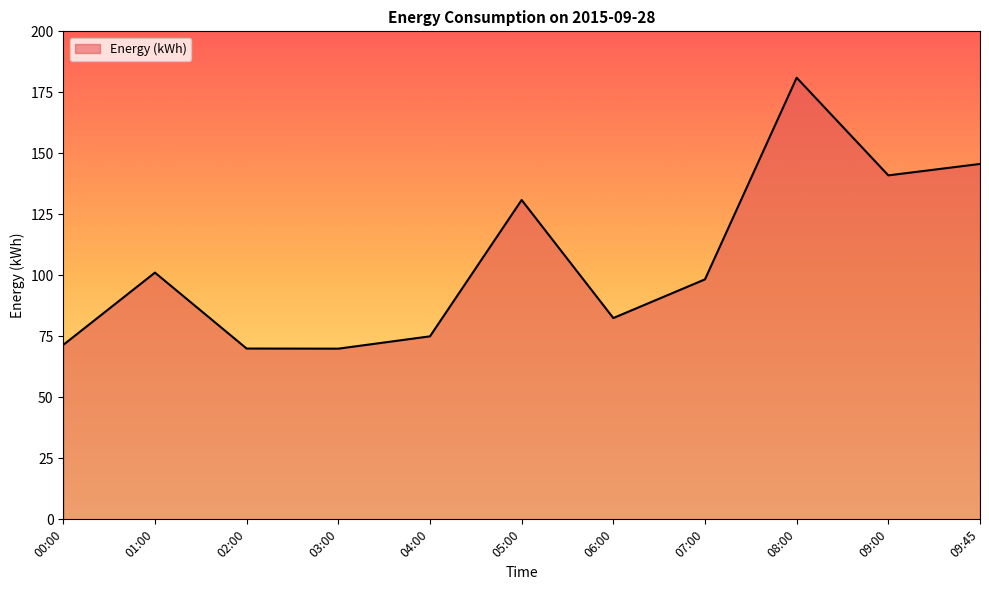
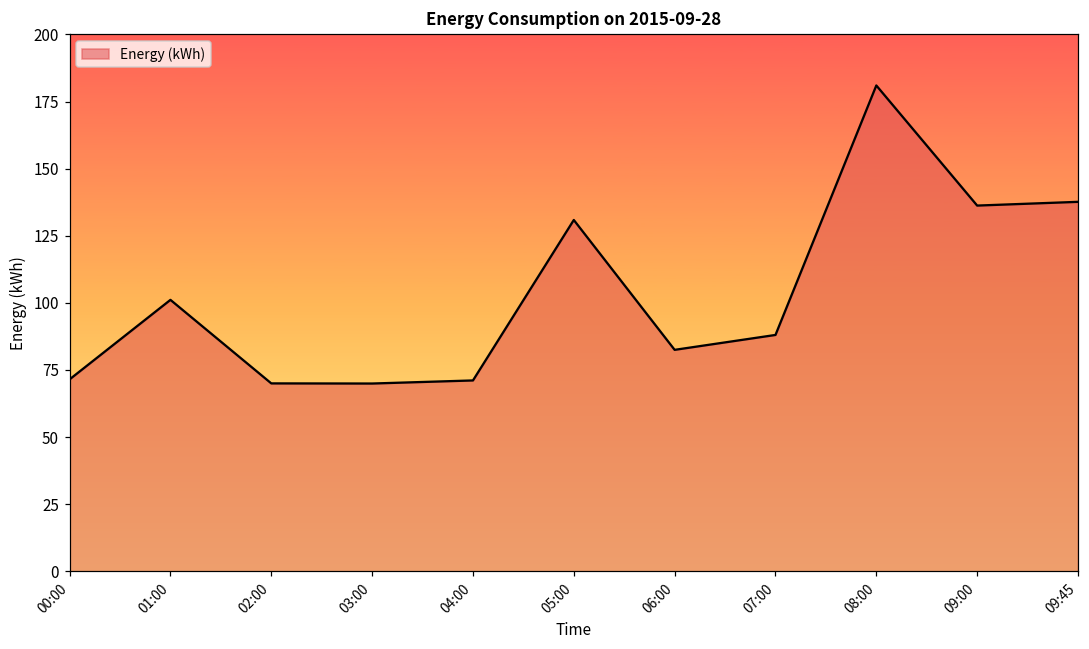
  {
    "00:00": 72,
    "01:00": 101,
    "02:00": 70,
    "03:00": 70,
-   "04:00": 75,
+   "04:00": 71,
    "05:00": 131,
    "06:00": 83,
-   "07:00": 98,
+   "07:00": 88,
    "08:00": 181,
-   "09:00": 141,
-   "09:45": 146
+   "09:00": 136,
+   "09:45": 138
  }
